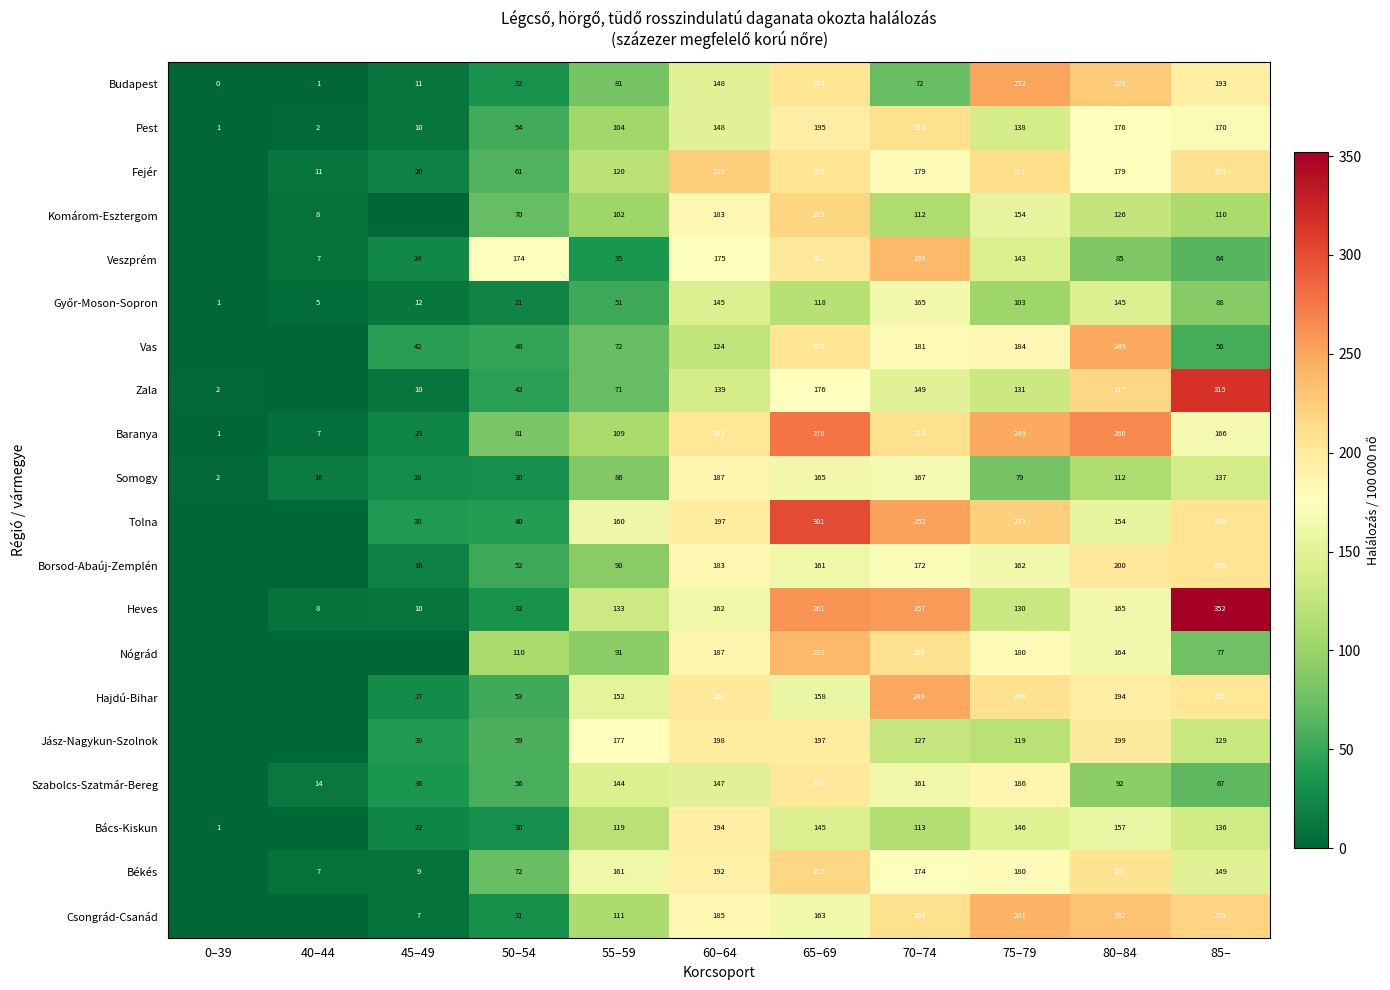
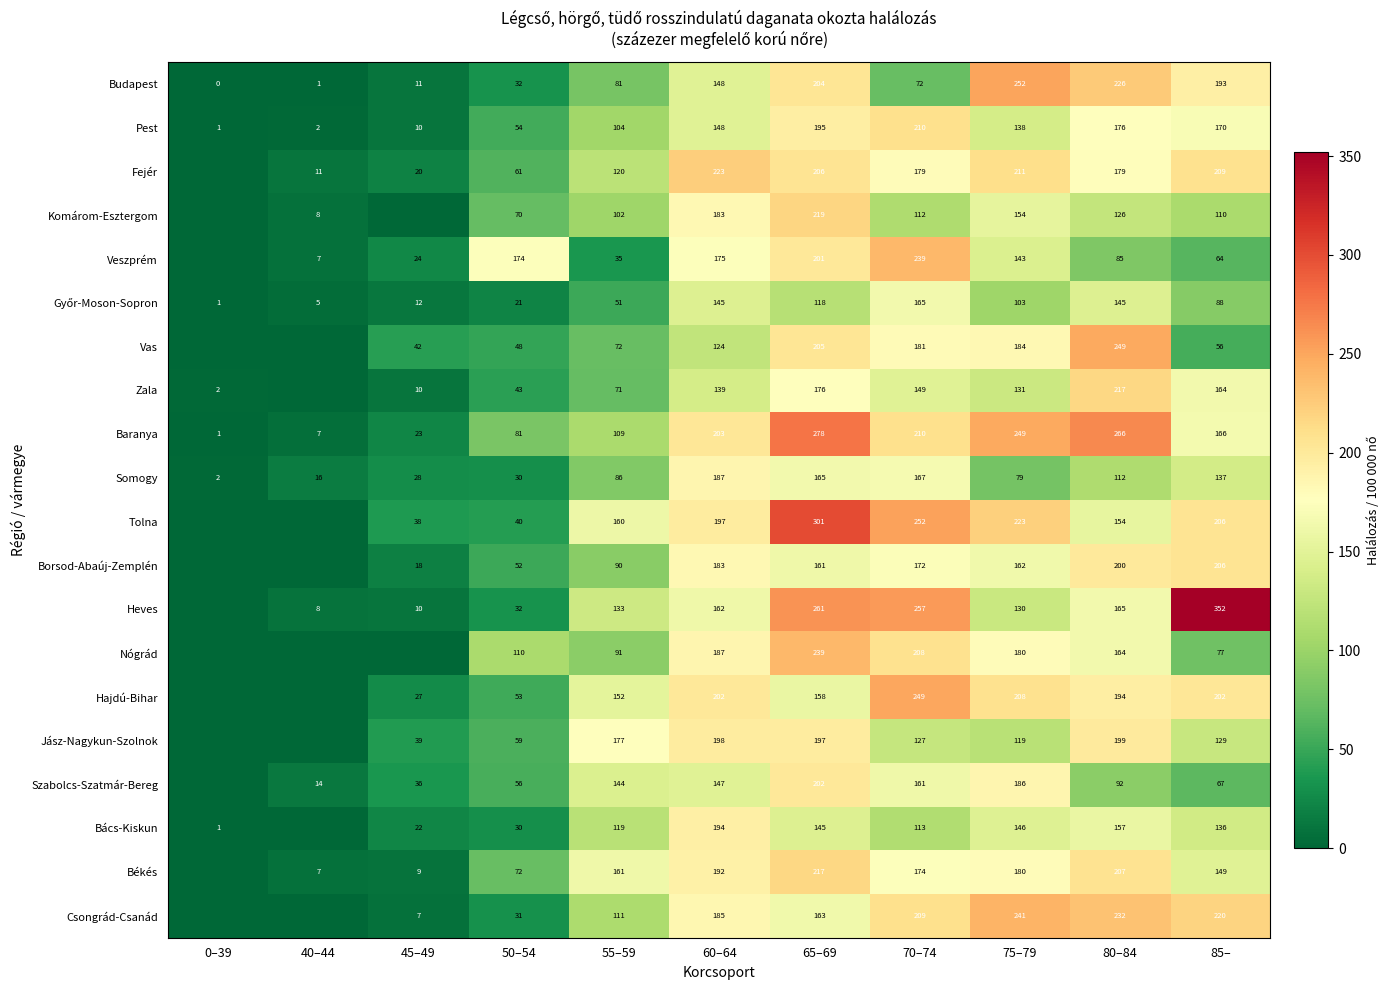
  {
    "Budapest": {
      "0–39": 0,
      "40–44": 1,
      "45–49": 11,
      "50–54": 32,
      "55–59": 81,
      "60–64": 148,
      "65–69": 204,
      "70–74": 72,
      "75–79": 252,
      "80–84": 226,
      "85–": 193
    },
    "Pest": {
      "0–39": 1,
      "40–44": 2,
      "45–49": 10,
      "50–54": 54,
      "55–59": 104,
      "60–64": 148,
      "65–69": 195,
      "70–74": 210,
      "75–79": 138,
      "80–84": 176,
      "85–": 170
    },
    "Fejér": {
      "40–44": 11,
      "45–49": 20,
      "50–54": 61,
      "55–59": 120,
      "60–64": 223,
      "65–69": 206,
      "70–74": 179,
      "75–79": 211,
      "80–84": 179,
      "85–": 209
    },
    "Komárom-Esztergom": {
      "40–44": 8,
      "50–54": 70,
      "55–59": 102,
      "60–64": 183,
      "65–69": 219,
      "70–74": 112,
      "75–79": 154,
      "80–84": 126,
      "85–": 110
    },
    "Veszprém": {
      "40–44": 7,
      "45–49": 24,
      "50–54": 174,
      "55–59": 35,
      "60–64": 175,
      "65–69": 201,
      "70–74": 239,
      "75–79": 143,
      "80–84": 85,
      "85–": 64
    },
    "Győr-Moson-Sopron": {
      "0–39": 1,
      "40–44": 5,
      "45–49": 12,
      "50–54": 21,
      "55–59": 51,
      "60–64": 145,
      "65–69": 118,
      "70–74": 165,
      "75–79": 103,
      "80–84": 145,
      "85–": 88
    },
    "Vas": {
      "45–49": 42,
      "50–54": 48,
      "55–59": 72,
      "60–64": 124,
      "65–69": 205,
      "70–74": 181,
      "75–79": 184,
      "80–84": 249,
      "85–": 56
    },
    "Zala": {
      "0–39": 2,
      "45–49": 10,
      "50–54": 43,
      "55–59": 71,
      "60–64": 139,
      "65–69": 176,
      "70–74": 149,
      "75–79": 131,
      "80–84": 217,
-     "85–": 315
+     "85–": 164
    },
    "Baranya": {
      "0–39": 1,
      "40–44": 7,
      "45–49": 23,
      "50–54": 81,
      "55–59": 109,
      "60–64": 203,
      "65–69": 278,
      "70–74": 210,
      "75–79": 249,
      "80–84": 266,
      "85–": 166
    },
    "Somogy": {
      "0–39": 2,
      "40–44": 16,
      "45–49": 28,
      "50–54": 30,
      "55–59": 86,
      "60–64": 187,
      "65–69": 165,
      "70–74": 167,
      "75–79": 79,
      "80–84": 112,
      "85–": 137
    },
    "Tolna": {
      "45–49": 38,
      "50–54": 40,
      "55–59": 160,
      "60–64": 197,
      "65–69": 301,
      "70–74": 252,
      "75–79": 223,
      "80–84": 154,
      "85–": 206
    },
    "Borsod-Abaúj-Zemplén": {
      "45–49": 18,
      "50–54": 52,
      "55–59": 90,
      "60–64": 183,
      "65–69": 161,
      "70–74": 172,
      "75–79": 162,
      "80–84": 200,
      "85–": 206
    },
    "Heves": {
      "40–44": 8,
      "45–49": 10,
      "50–54": 32,
      "55–59": 133,
      "60–64": 162,
      "65–69": 261,
      "70–74": 257,
      "75–79": 130,
      "80–84": 165,
      "85–": 352
    },
    "Nógrád": {
      "50–54": 110,
      "55–59": 91,
      "60–64": 187,
      "65–69": 239,
      "70–74": 208,
      "75–79": 180,
      "80–84": 164,
      "85–": 77
    },
    "Hajdú-Bihar": {
      "45–49": 27,
      "50–54": 53,
      "55–59": 152,
      "60–64": 202,
      "65–69": 158,
      "70–74": 249,
      "75–79": 208,
      "80–84": 194,
      "85–": 202
    },
    "Jász-Nagykun-Szolnok": {
      "45–49": 39,
      "50–54": 59,
      "55–59": 177,
      "60–64": 198,
      "65–69": 197,
      "70–74": 127,
      "75–79": 119,
      "80–84": 199,
      "85–": 129
    },
    "Szabolcs-Szatmár-Bereg": {
      "40–44": 14,
      "45–49": 36,
      "50–54": 56,
      "55–59": 144,
      "60–64": 147,
      "65–69": 202,
      "70–74": 161,
      "75–79": 186,
      "80–84": 92,
      "85–": 67
    },
    "Bács-Kiskun": {
      "0–39": 1,
      "45–49": 22,
      "50–54": 30,
      "55–59": 119,
      "60–64": 194,
      "65–69": 145,
      "70–74": 113,
      "75–79": 146,
      "80–84": 157,
      "85–": 136
    },
    "Békés": {
      "40–44": 7,
      "45–49": 9,
      "50–54": 72,
      "55–59": 161,
      "60–64": 192,
      "65–69": 217,
      "70–74": 174,
      "75–79": 180,
      "80–84": 207,
      "85–": 149
    },
    "Csongrád-Csanád": {
      "45–49": 7,
      "50–54": 31,
      "55–59": 111,
      "60–64": 185,
      "65–69": 163,
      "70–74": 209,
      "75–79": 241,
      "80–84": 232,
      "85–": 220
    }
  }
